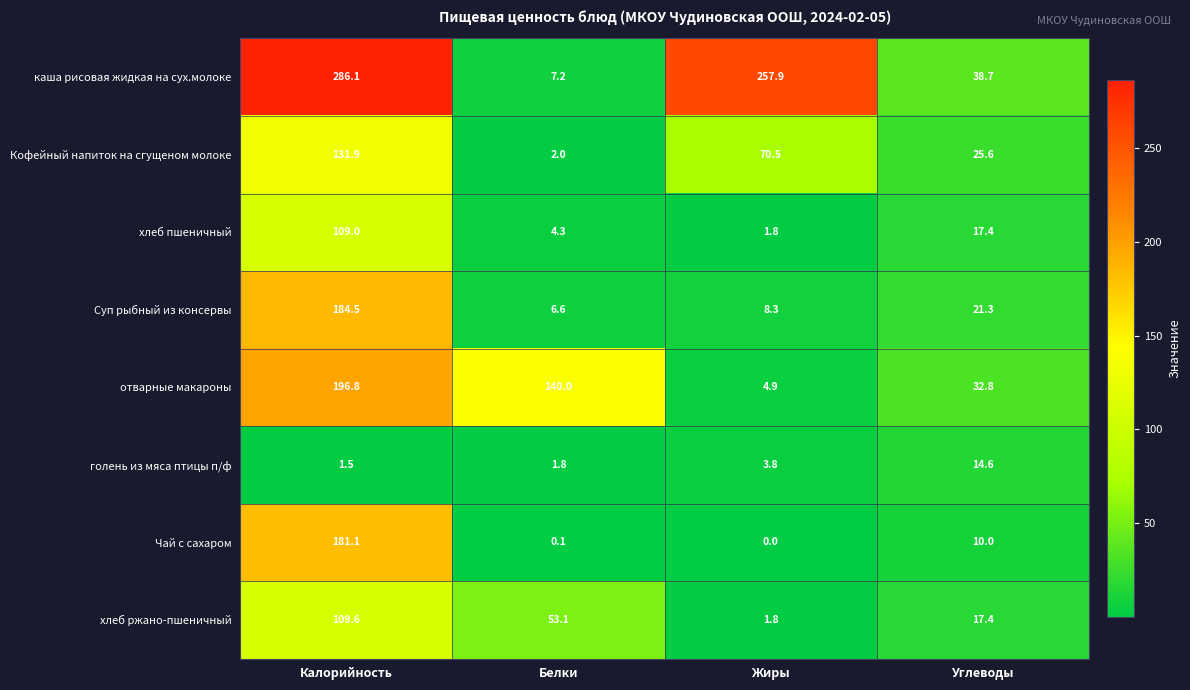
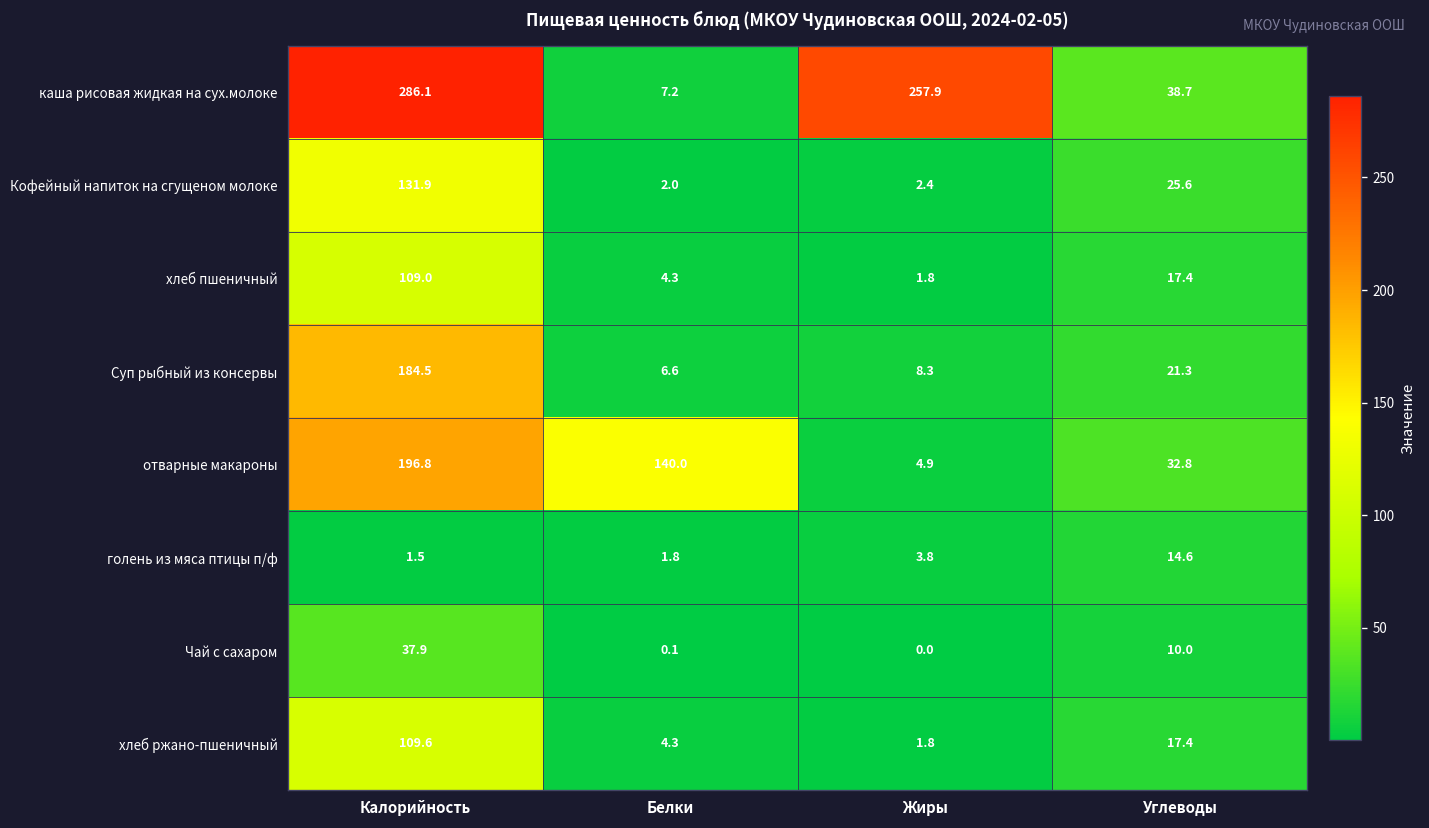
  {
    "Кофейный напиток на сгущеном молоке": {
-     "Жиры": 70.5
+     "Жиры": 2.4
    },
    "Чай с сахаром": {
-     "Калорийность": 181.1
+     "Калорийность": 37.9
    },
    "хлеб ржано-пшеничный": {
-     "Белки": 53.1
+     "Белки": 4.3
    }
  }
